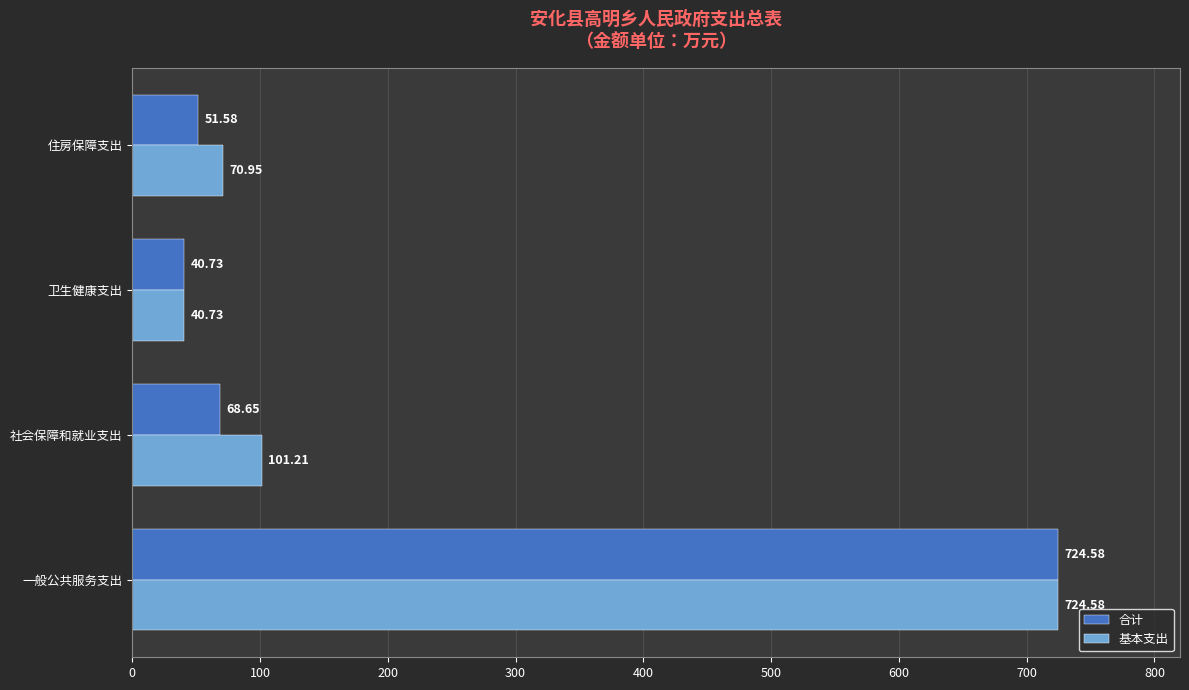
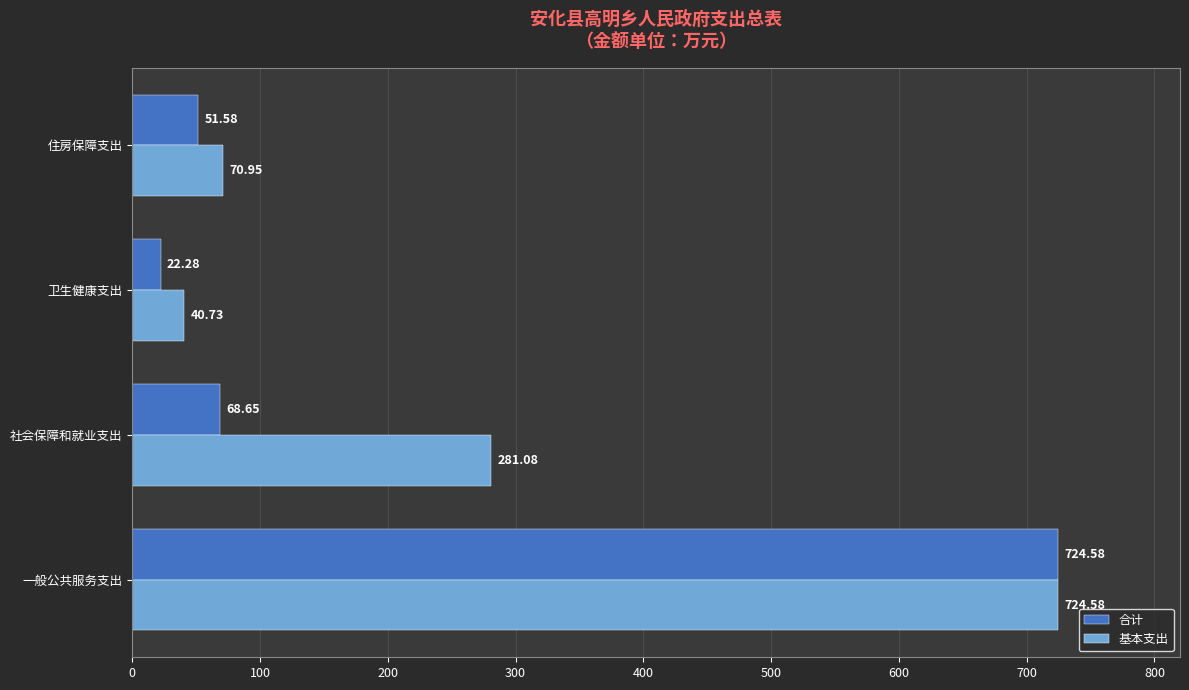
  {
    "合计": {
      "住房保障支出": 51.58,
-     "卫生健康支出": 40.73,
+     "卫生健康支出": 22.28,
      "社会保障和就业支出": 68.65,
      "一般公共服务支出": 724.58
    },
    "基本支出": {
      "住房保障支出": 70.95,
      "卫生健康支出": 40.73,
-     "社会保障和就业支出": 101.21
+     "社会保障和就业支出": 281.08
    }
  }
